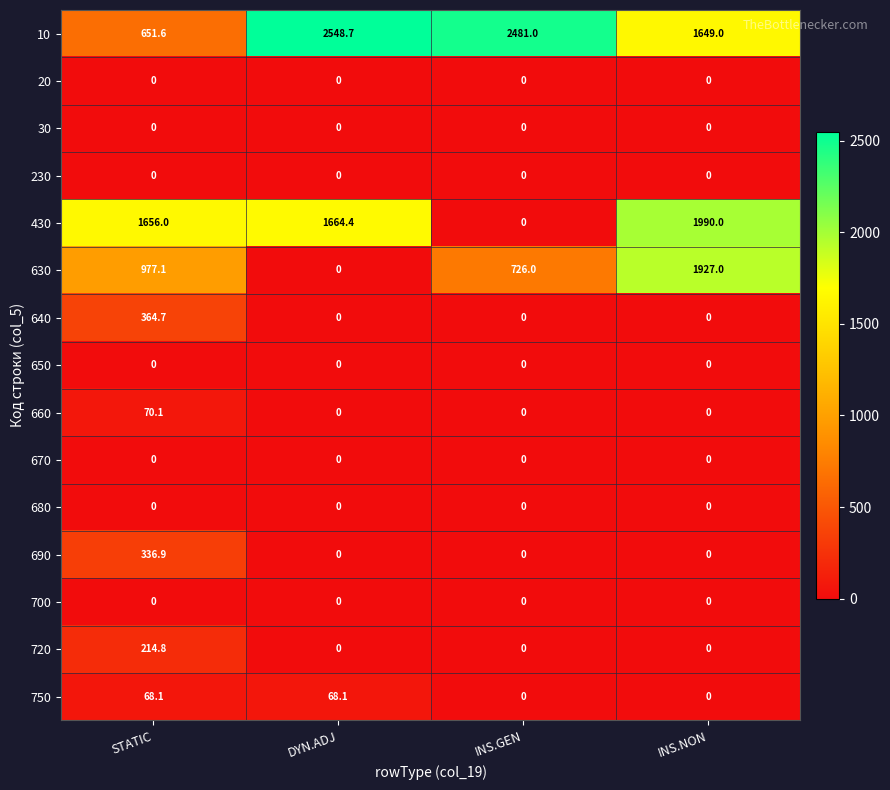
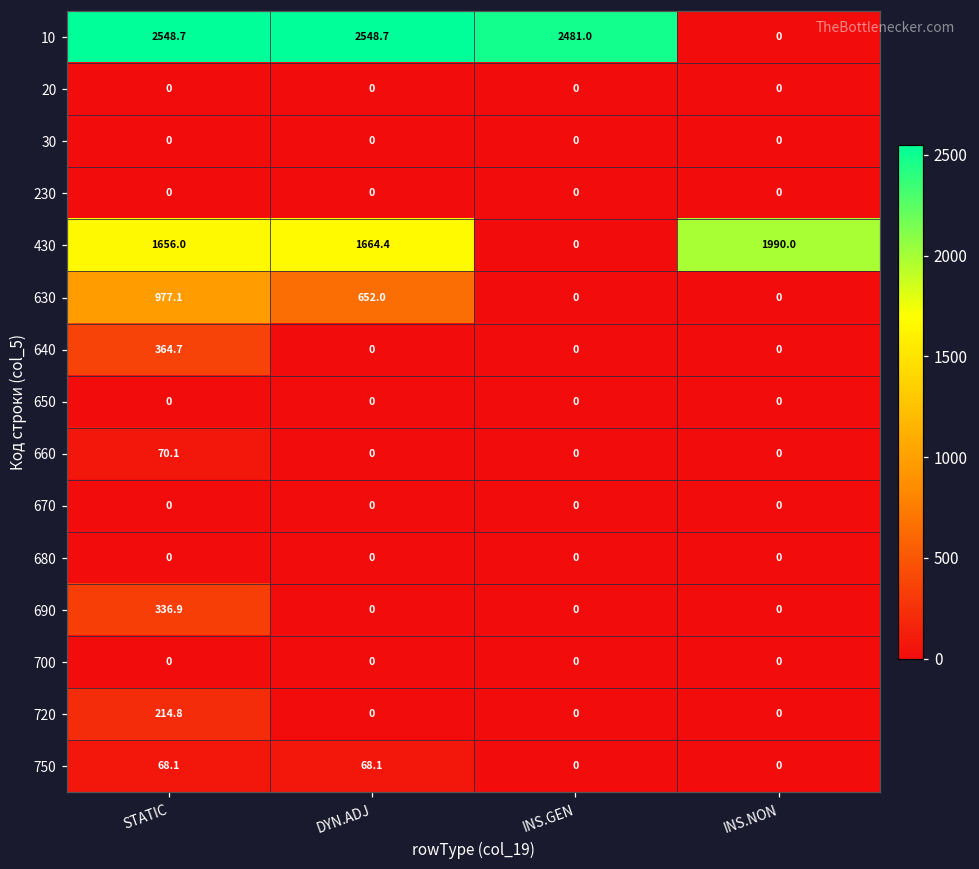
  {
    "10": {
-     "STATIC": 651.6,
+     "STATIC": 2548.7,
      "DYN.ADJ": 2548.7,
      "INS.GEN": 2481.0,
-     "INS.NON": 1649.0
+     "INS.NON": 0
    },
    "20": {
      "STATIC": 0,
      "DYN.ADJ": 0,
      "INS.GEN": 0,
      "INS.NON": 0
    },
    "30": {
      "STATIC": 0,
      "DYN.ADJ": 0,
      "INS.GEN": 0,
      "INS.NON": 0
    },
    "230": {
      "STATIC": 0,
      "DYN.ADJ": 0,
      "INS.GEN": 0,
      "INS.NON": 0
    },
    "430": {
      "STATIC": 1656.0,
      "DYN.ADJ": 1664.4,
      "INS.GEN": 0,
      "INS.NON": 1990.0
    },
    "630": {
      "STATIC": 977.1,
-     "DYN.ADJ": 0,
-     "INS.GEN": 726.0,
-     "INS.NON": 1927.0
+     "DYN.ADJ": 652.0,
+     "INS.GEN": 0,
+     "INS.NON": 0
    },
    "640": {
      "STATIC": 364.7,
      "DYN.ADJ": 0,
      "INS.GEN": 0,
      "INS.NON": 0
    },
    "650": {
      "STATIC": 0,
      "DYN.ADJ": 0,
      "INS.GEN": 0,
      "INS.NON": 0
    },
    "660": {
      "STATIC": 70.1,
      "DYN.ADJ": 0,
      "INS.GEN": 0,
      "INS.NON": 0
    },
    "670": {
      "STATIC": 0,
      "DYN.ADJ": 0,
      "INS.GEN": 0,
      "INS.NON": 0
    },
    "680": {
      "STATIC": 0,
      "DYN.ADJ": 0,
      "INS.GEN": 0,
      "INS.NON": 0
    },
    "690": {
      "STATIC": 336.9,
      "DYN.ADJ": 0,
      "INS.GEN": 0,
      "INS.NON": 0
    },
    "700": {
      "STATIC": 0,
      "DYN.ADJ": 0,
      "INS.GEN": 0,
      "INS.NON": 0
    },
    "720": {
      "STATIC": 214.8,
      "DYN.ADJ": 0,
      "INS.GEN": 0,
      "INS.NON": 0
    },
    "750": {
      "STATIC": 68.1,
      "DYN.ADJ": 68.1,
      "INS.GEN": 0,
      "INS.NON": 0
    }
  }
